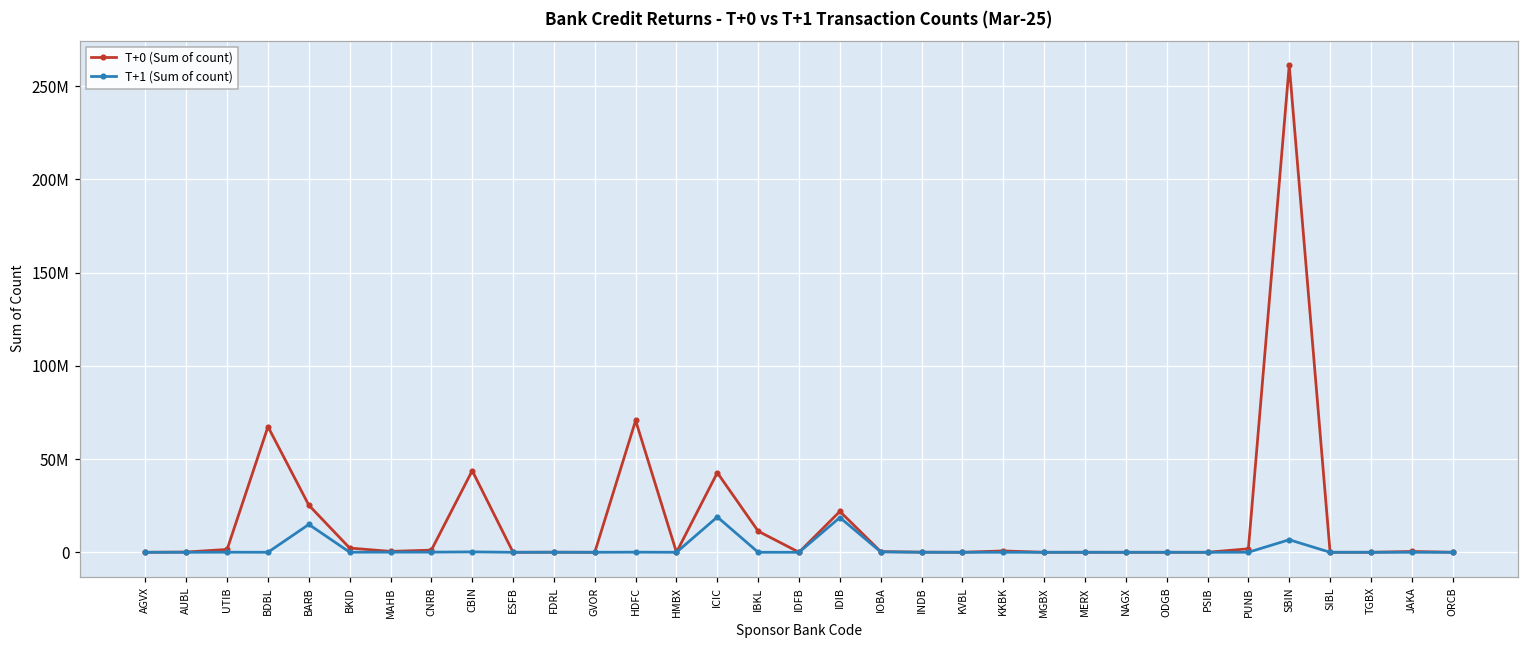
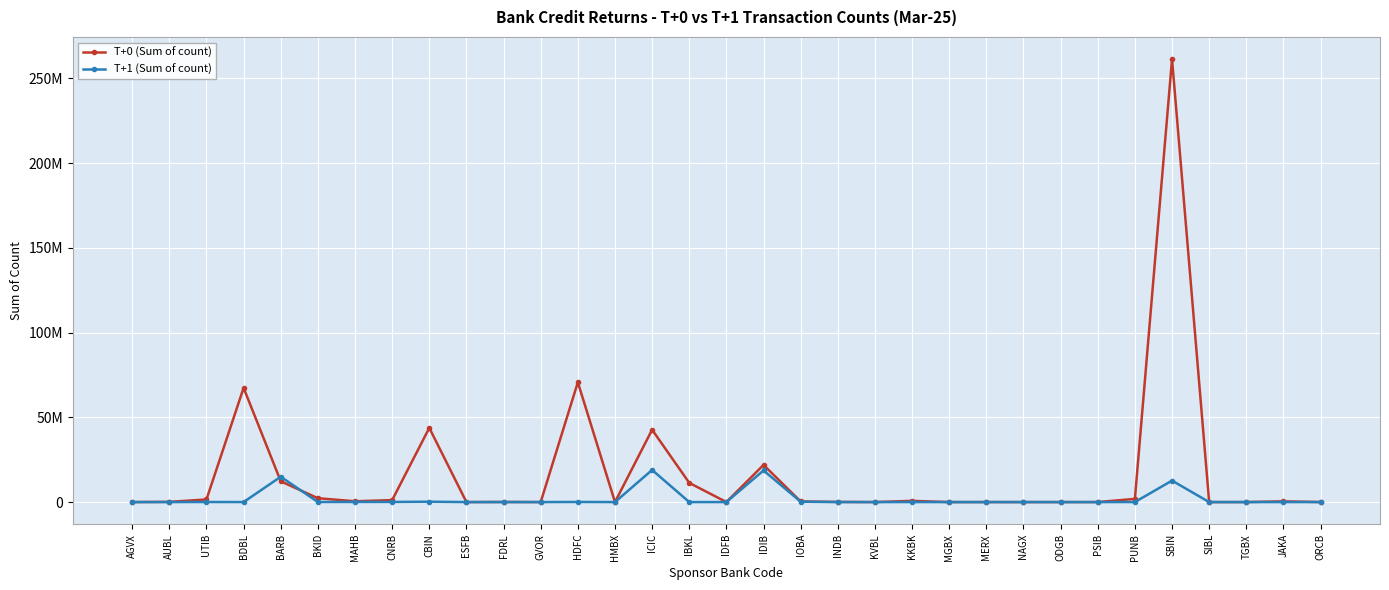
  {
    "T+0 (Sum of count)": {
      "BDBL": 67000000,
-     "BARB": 25000000,
+     "BARB": 12000000,
      "BKID": 2000000,
      "CBIN": 44000000,
      "HDFC": 71000000,
      "ICIC": 43000000,
      "IBKL": 11000000,
      "IDIB": 22000000,
      "PUNB": 2000000,
      "SBIN": 261000000
    },
    "T+1 (Sum of count)": {
      "BDBL": 0,
      "BARB": 15000000,
      "BKID": 0,
      "CBIN": 0,
      "HDFC": 0,
      "ICIC": 19000000,
      "IBKL": 0,
      "IDIB": 19000000,
      "PUNB": 0,
-     "SBIN": 7000000
+     "SBIN": 13000000
    }
  }
